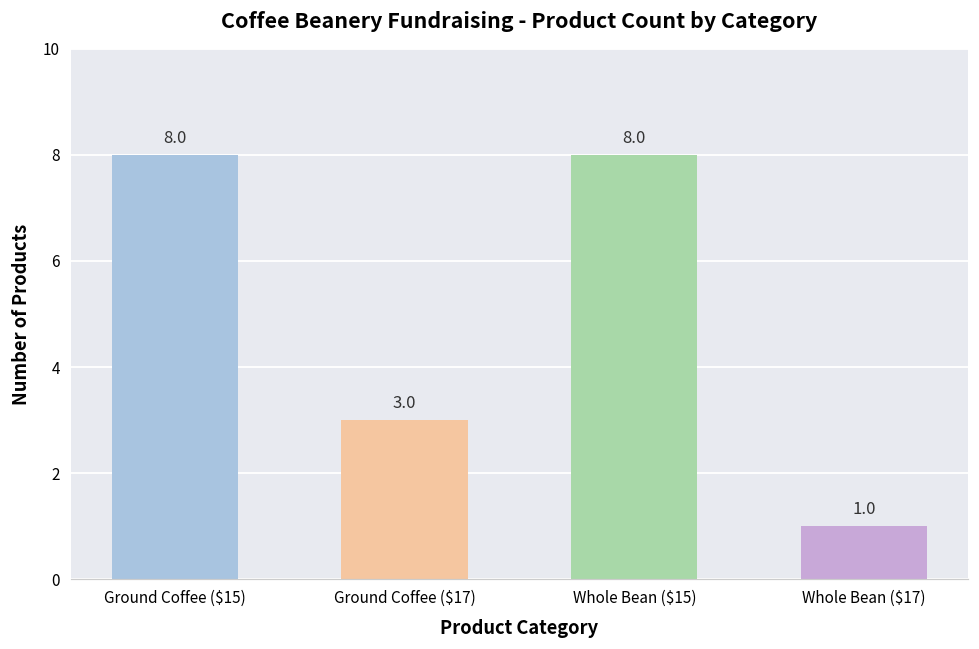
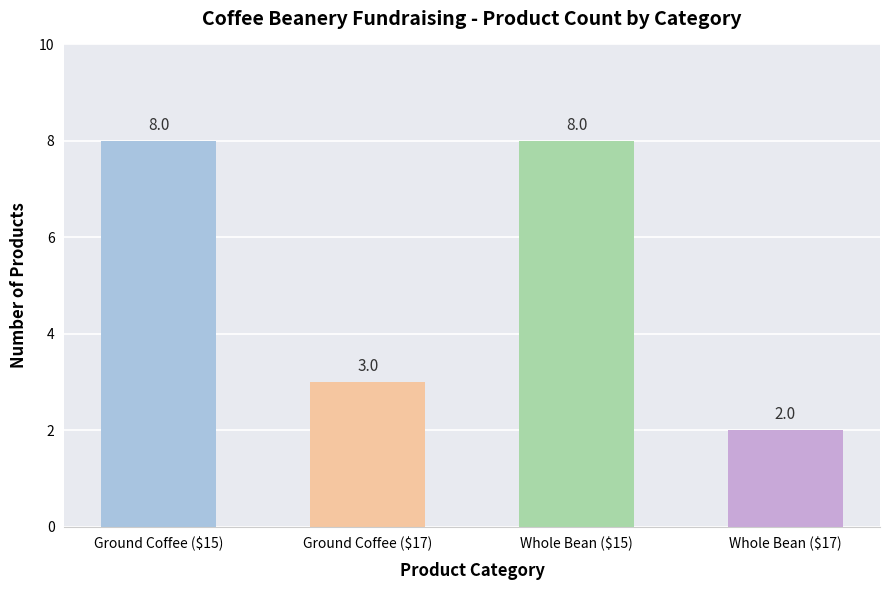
  {
    "Ground Coffee ($15)": 8.0,
    "Ground Coffee ($17)": 3.0,
    "Whole Bean ($15)": 8.0,
-   "Whole Bean ($17)": 1.0
+   "Whole Bean ($17)": 2.0
  }
